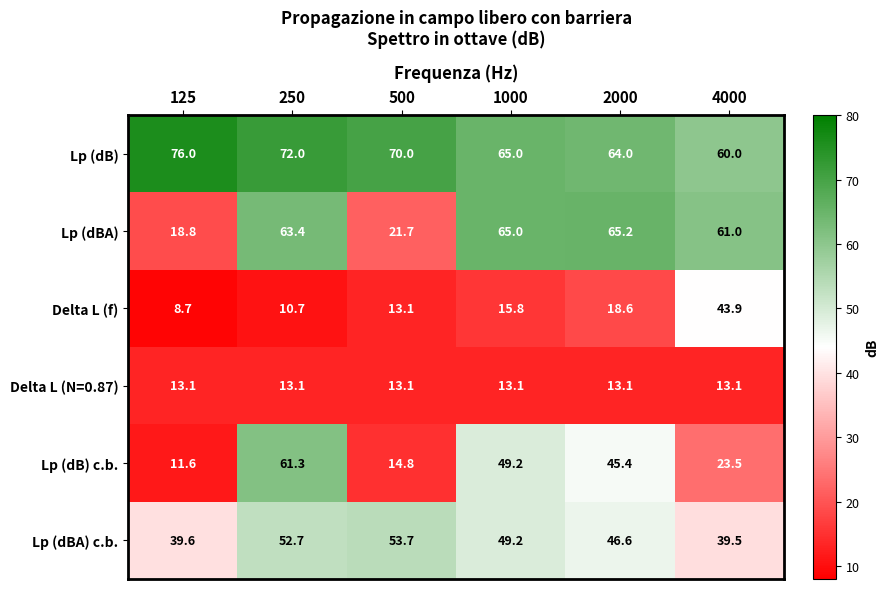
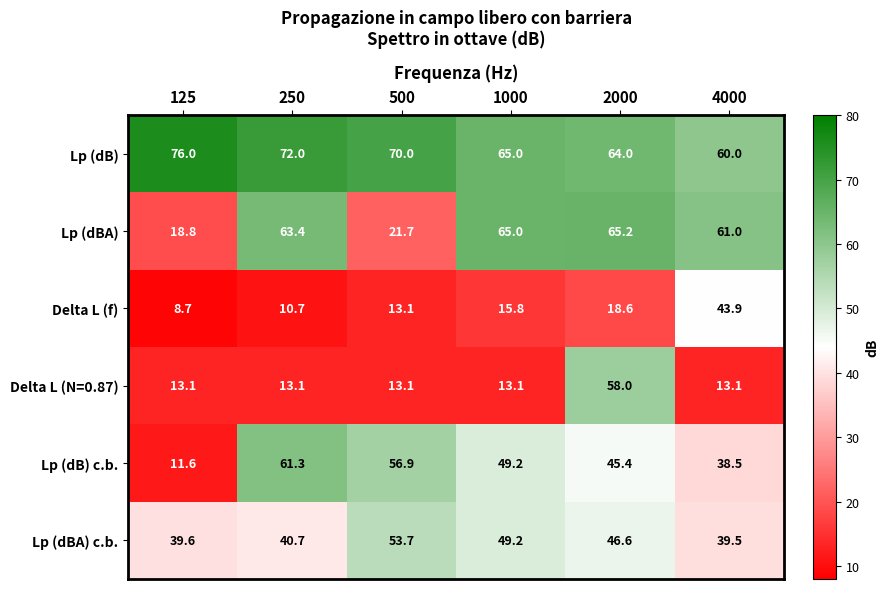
  {
    "Lp (dB)": {
      "125": 76.0,
      "250": 72.0,
      "500": 70.0,
      "1000": 65.0,
      "2000": 64.0,
      "4000": 60.0
    },
    "Lp (dBA)": {
      "125": 18.8,
      "250": 63.4,
      "500": 21.7,
      "1000": 65.0,
      "2000": 65.2,
      "4000": 61.0
    },
    "Delta L (f)": {
      "125": 8.7,
      "250": 10.7,
      "500": 13.1,
      "1000": 15.8,
      "2000": 18.6,
      "4000": 43.9
    },
    "Delta L (N=0.87)": {
      "125": 13.1,
      "250": 13.1,
      "500": 13.1,
      "1000": 13.1,
-     "2000": 13.1,
+     "2000": 58.0,
      "4000": 13.1
    },
    "Lp (dB) c.b.": {
      "125": 11.6,
      "250": 61.3,
-     "500": 14.8,
+     "500": 56.9,
      "1000": 49.2,
      "2000": 45.4,
-     "4000": 23.5
+     "4000": 38.5
    },
    "Lp (dBA) c.b.": {
      "125": 39.6,
-     "250": 52.7,
+     "250": 40.7,
      "500": 53.7,
      "1000": 49.2,
      "2000": 46.6,
      "4000": 39.5
    }
  }
